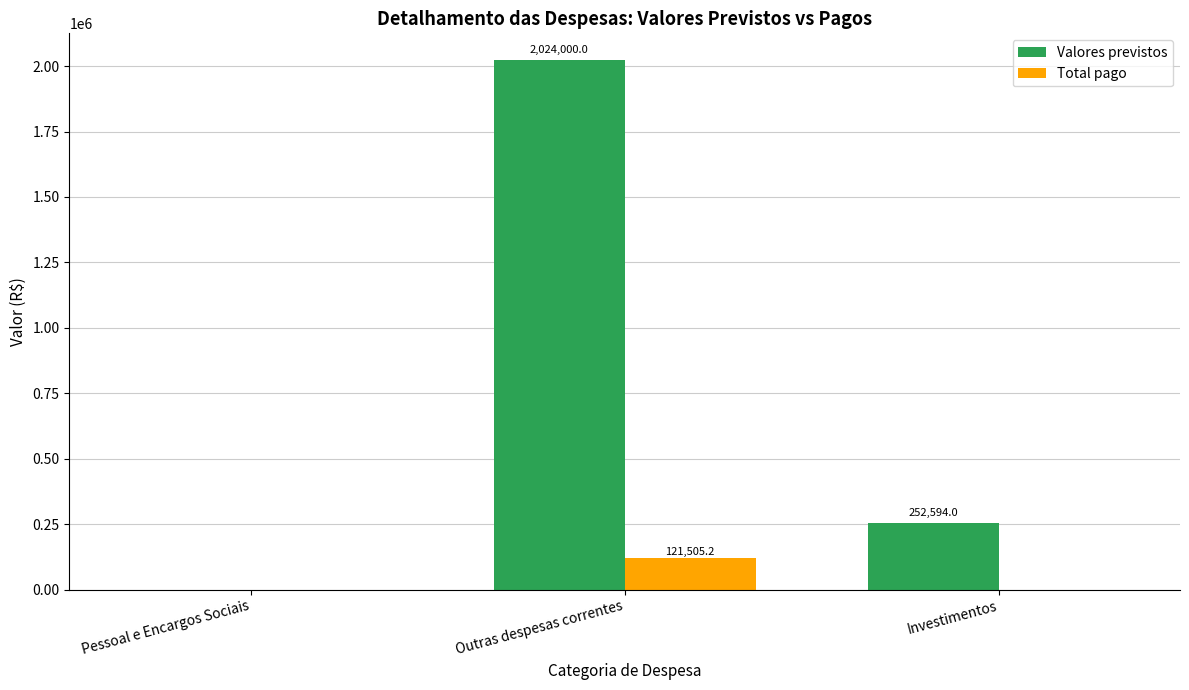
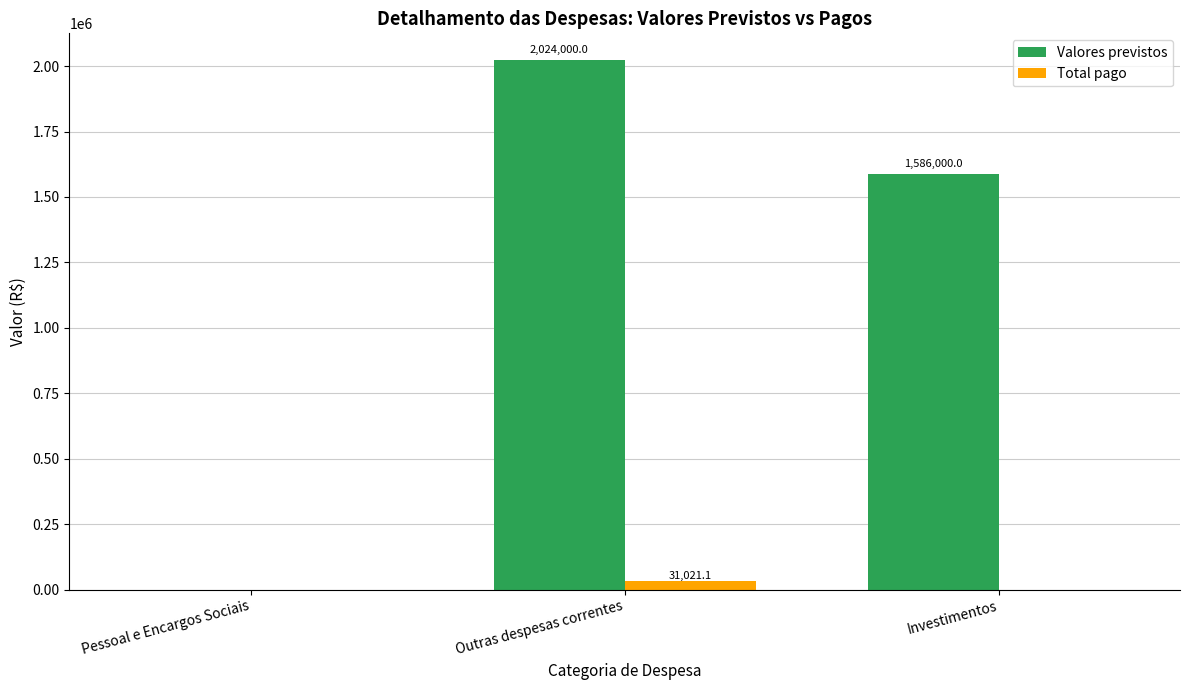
  {
    "Valores previstos": {
      "Outras despesas correntes": "2,024,000.0",
-     "Investimentos": "252,594.0"
+     "Investimentos": "1,586,000.0"
    },
    "Total pago": {
-     "Outras despesas correntes": "121,505.2"
+     "Outras despesas correntes": "31,021.1"
    }
  }
